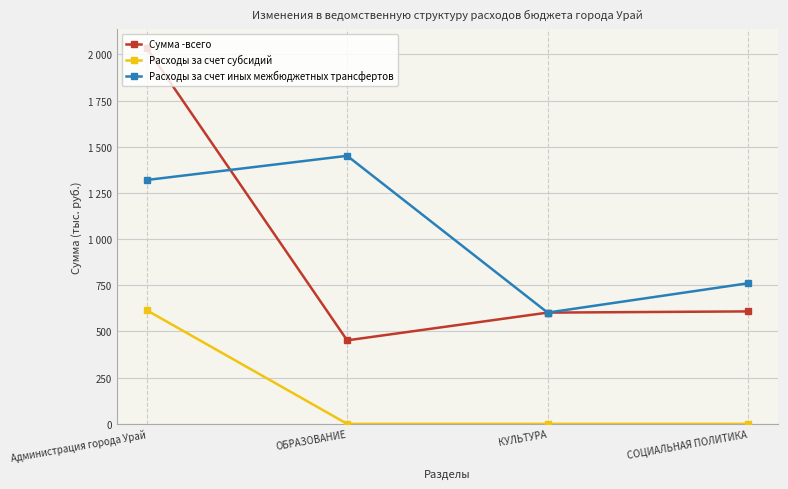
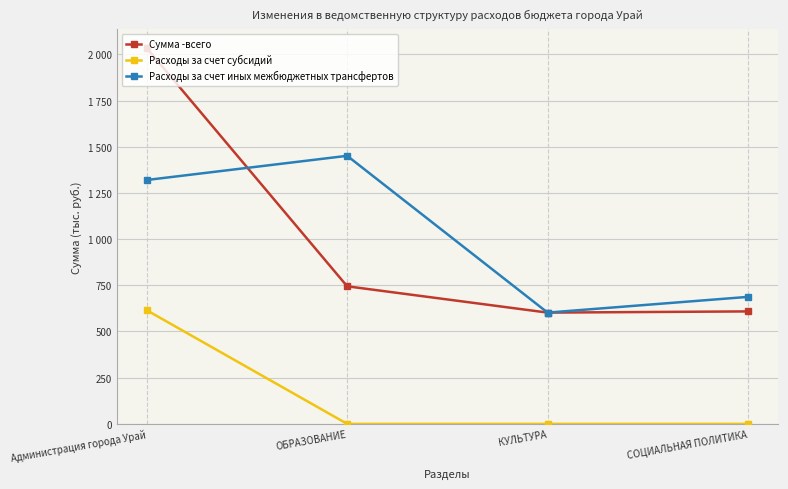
  {
    "Сумма -всего": {
-     "ОБРАЗОВАНИЕ": 450,
+     "ОБРАЗОВАНИЕ": 740,
      "СОЦИАЛЬНАЯ ПОЛИТИКА": 610
    },
    "Расходы за счет субсидий": {
      "Администрация города Урай": 620,
      "ОБРАЗОВАНИЕ": 0,
      "КУЛЬТУРА": 0,
      "СОЦИАЛЬНАЯ ПОЛИТИКА": 0
    },
    "Расходы за счет иных межбюджетных трансфертов": {
      "Администрация города Урай": 1320,
      "ОБРАЗОВАНИЕ": 1450,
-     "СОЦИАЛЬНАЯ ПОЛИТИКА": 760
+     "СОЦИАЛЬНАЯ ПОЛИТИКА": 690
    }
  }
